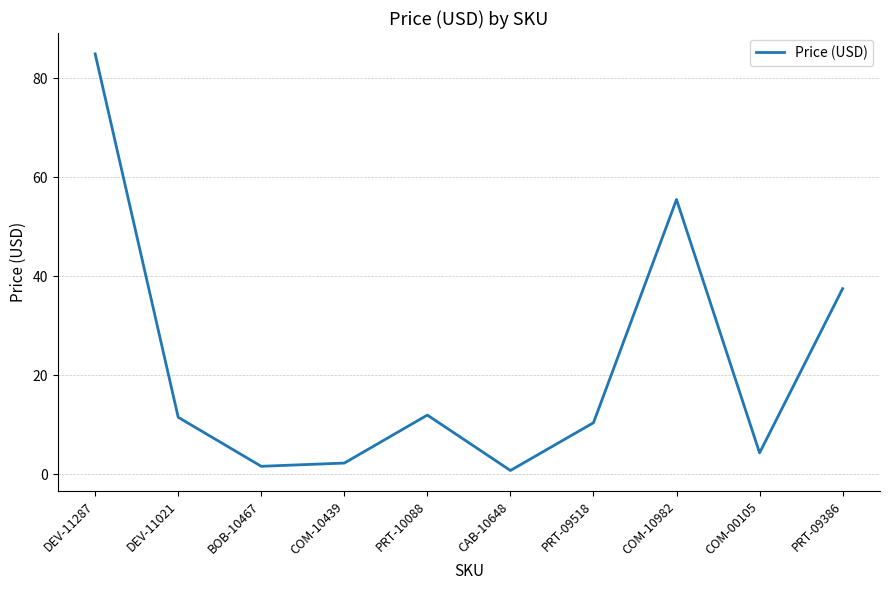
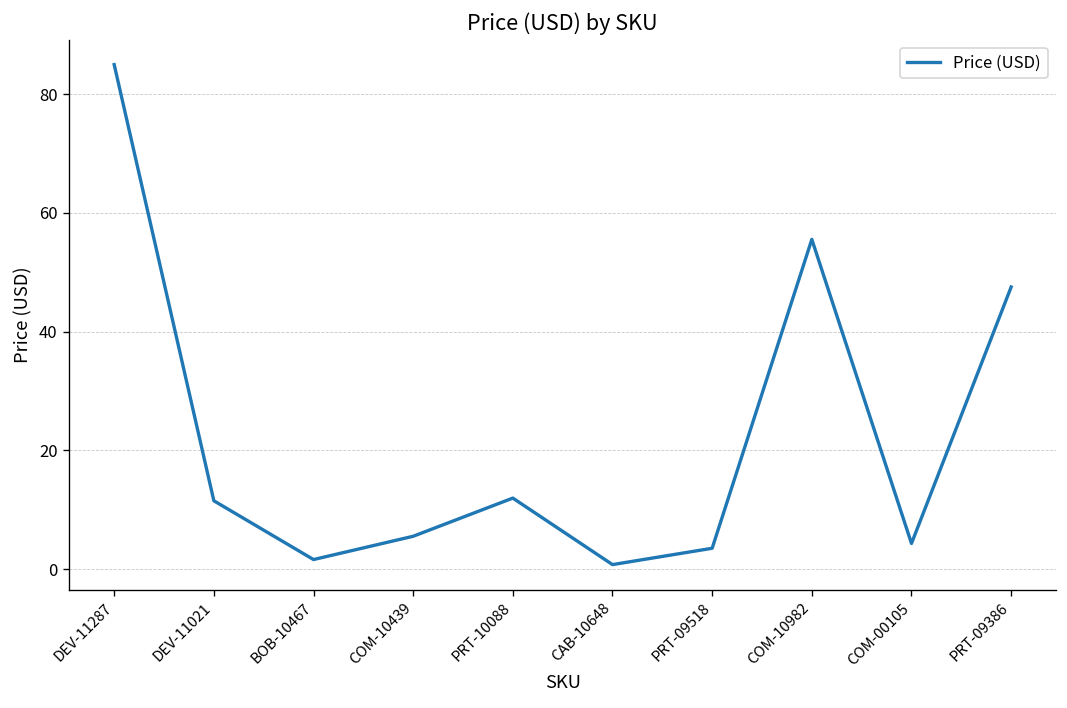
  {
    "DEV-11287": 85,
    "DEV-11021": 12,
    "BOB-10467": 2,
-   "COM-10439": 2,
+   "COM-10439": 6,
    "PRT-10088": 12,
    "CAB-10648": 1,
-   "PRT-09518": 10,
+   "PRT-09518": 4,
    "COM-10982": 56,
    "COM-00105": 4,
-   "PRT-09386": 38
+   "PRT-09386": 48
  }
